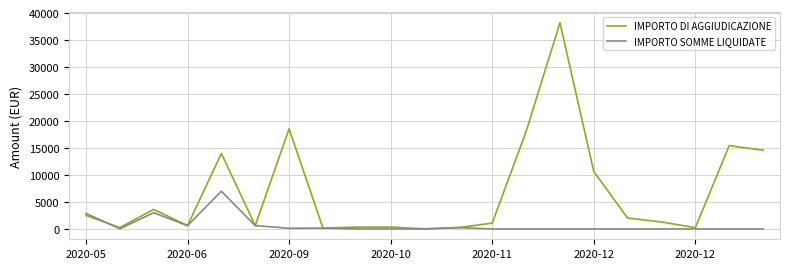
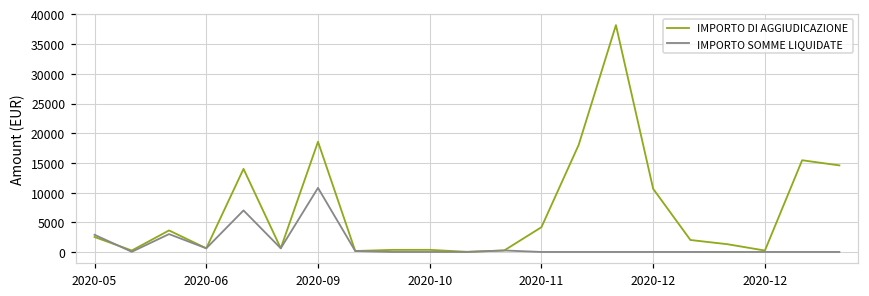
  {
    "IMPORTO DI AGGIUDICAZIONE": {
      "2020-09": 19000,
-     "2020-11": 1000
+     "2020-11": 4000
    },
    "IMPORTO SOMME LIQUIDATE": {
-     "2020-09": 0,
+     "2020-09": 11000,
      "2020-11": 0
    }
  }
